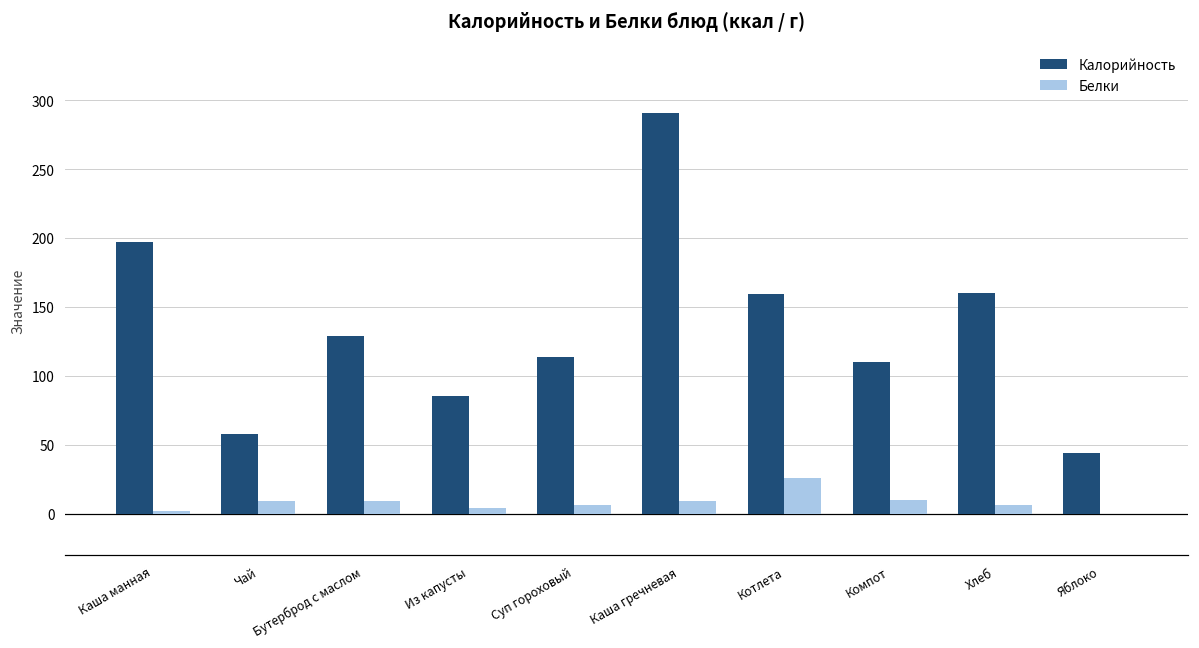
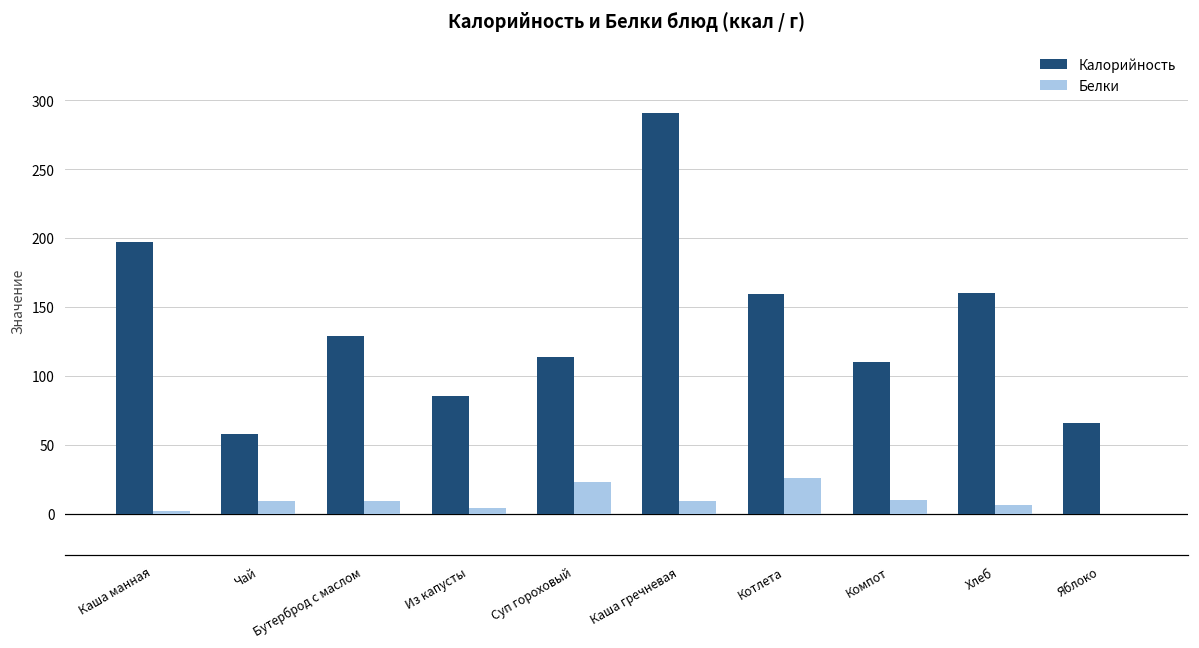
  {
    "Калорийность": {
      "Каша манная": 197,
      "Чай": 58,
      "Бутерброд с маслом": 129,
      "Из капусты": 85,
      "Суп гороховый": 114,
      "Каша гречневая": 291,
      "Котлета": 159,
      "Компот": 110,
      "Хлеб": 160,
-     "Яблоко": 44
+     "Яблоко": 66
    },
    "Белки": {
      "Каша манная": 2,
      "Чай": 9,
      "Бутерброд с маслом": 9,
      "Из капусты": 4,
-     "Суп гороховый": 6,
+     "Суп гороховый": 23,
      "Каша гречневая": 9,
      "Котлета": 26,
      "Компот": 10,
      "Хлеб": 6,
      "Яблоко": 0
    }
  }
